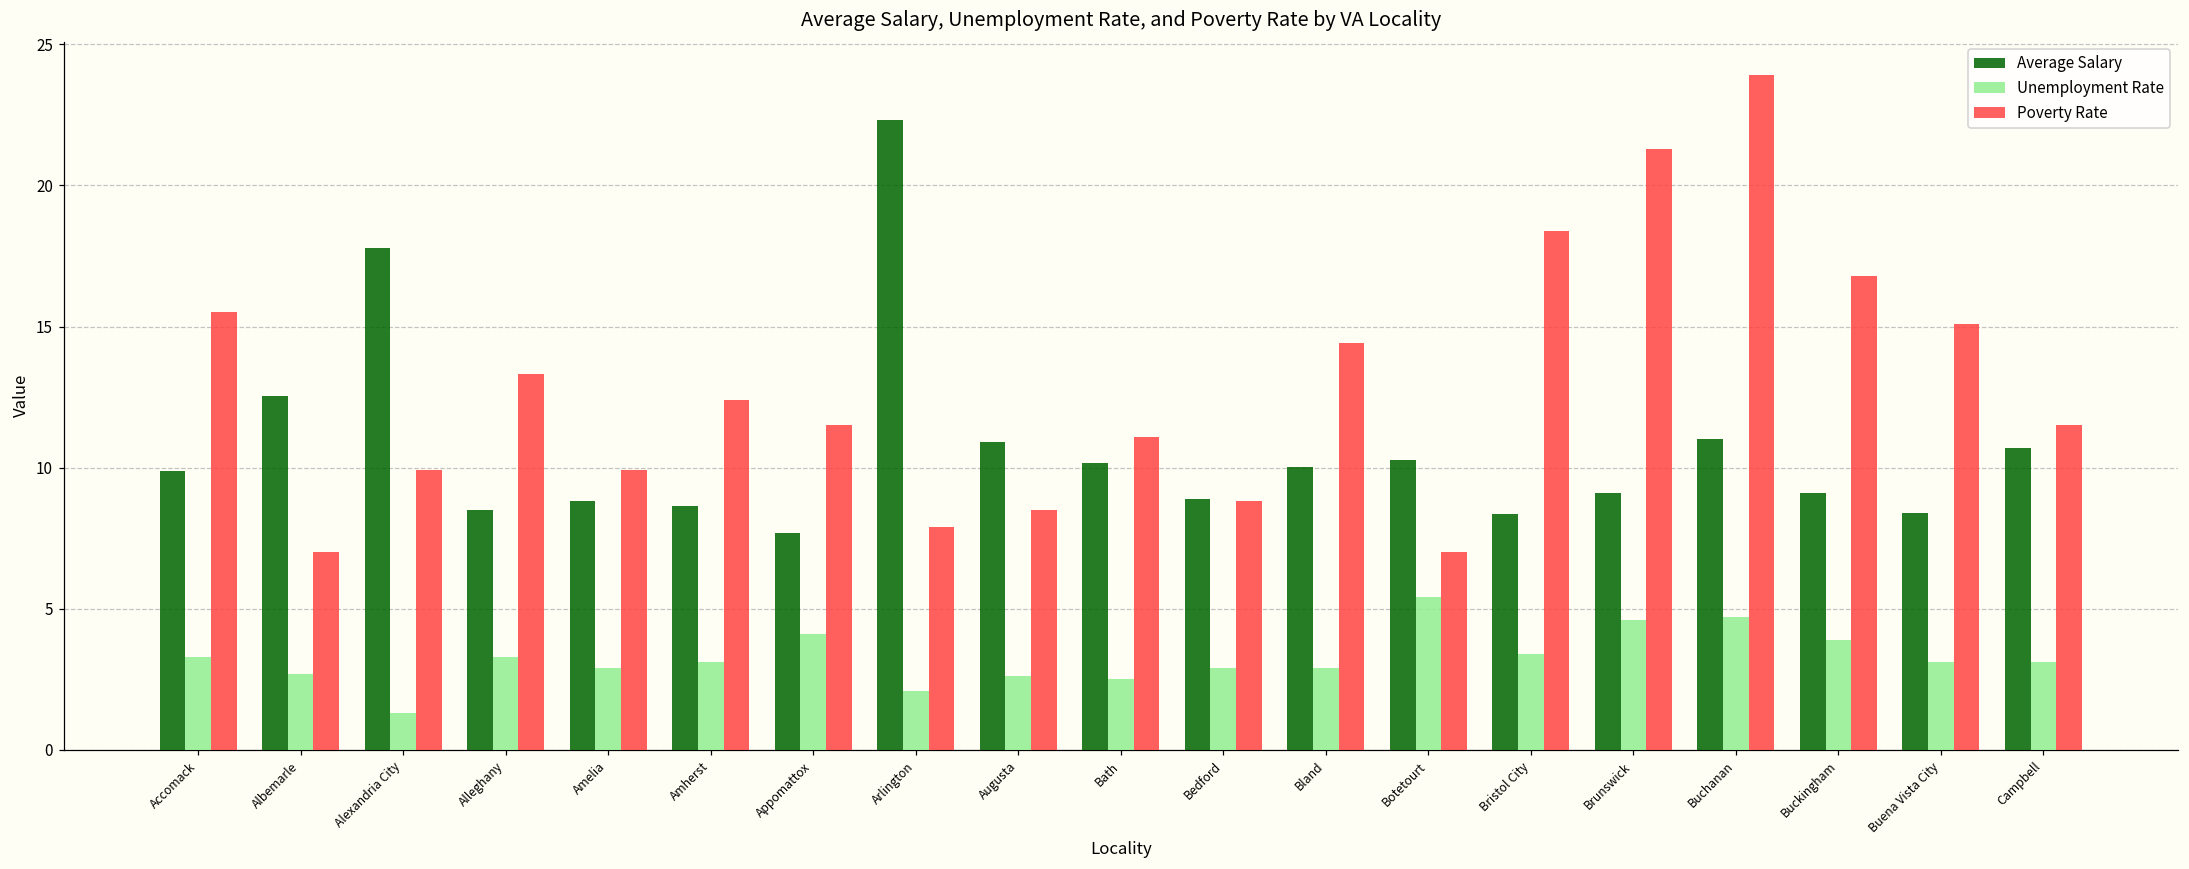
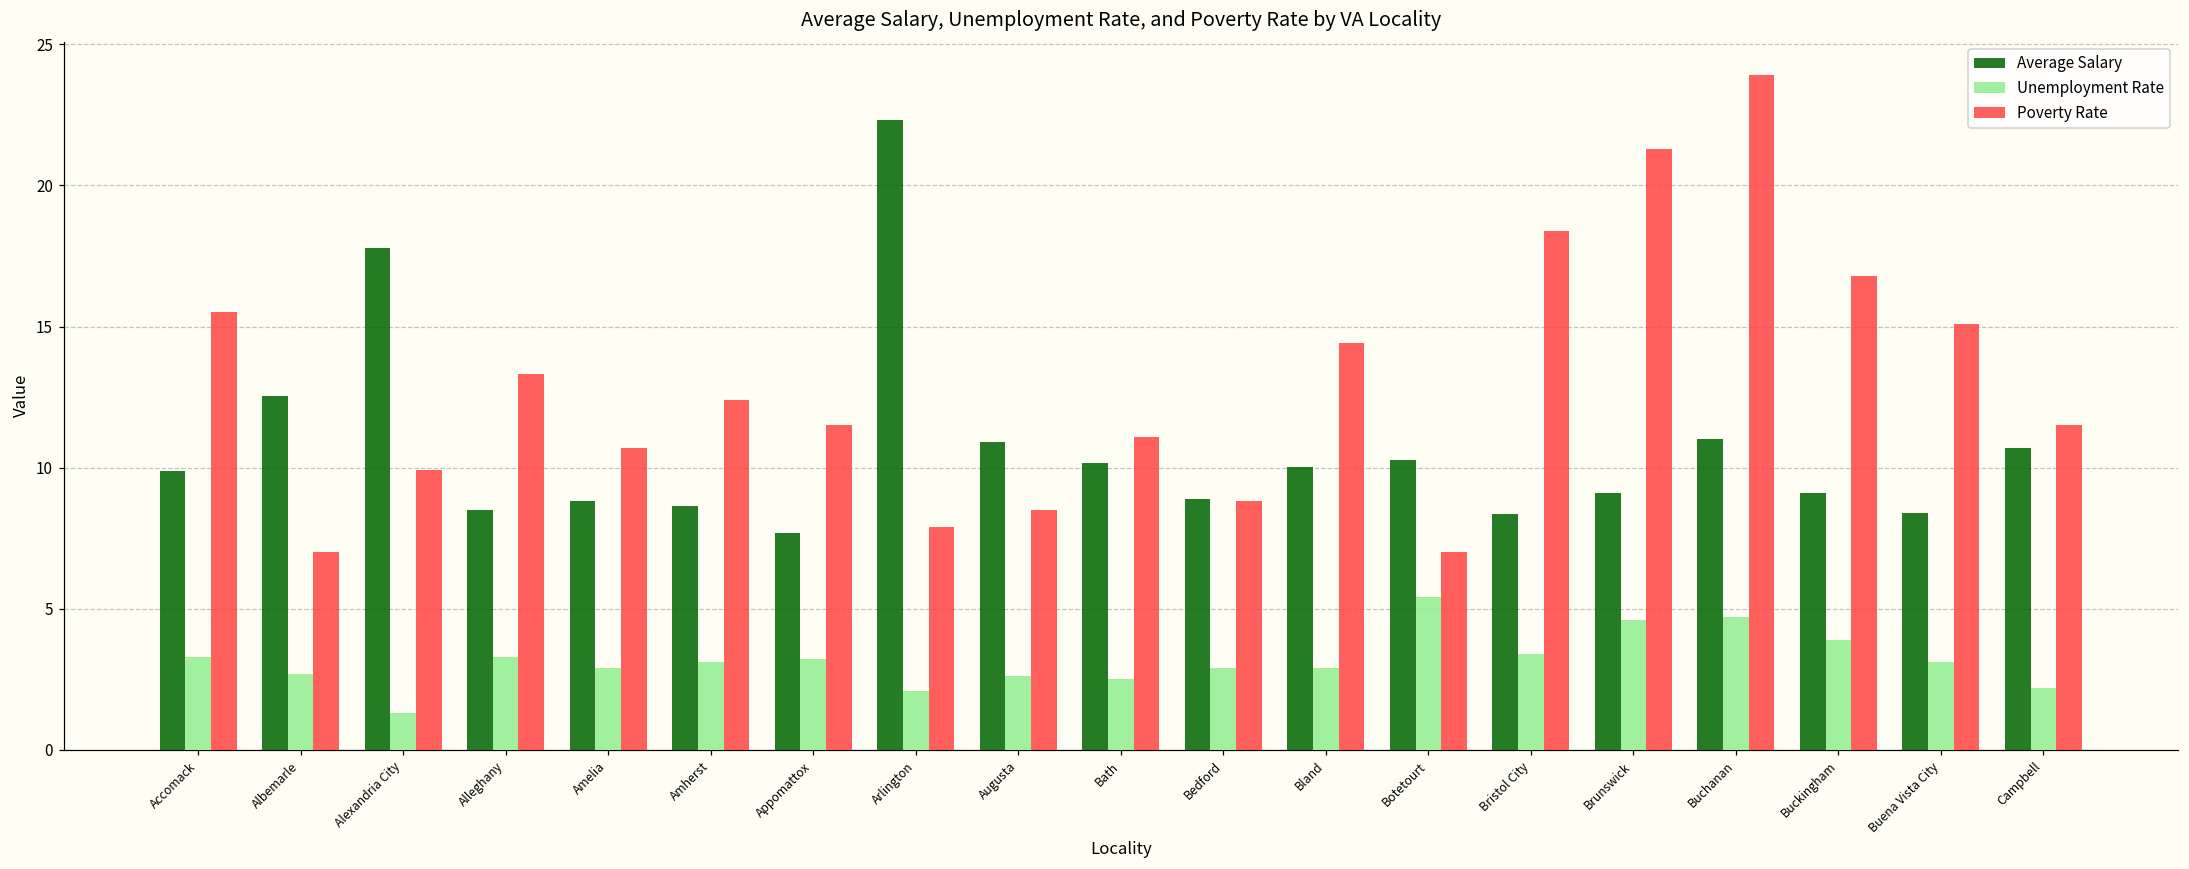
  {
    "Average Salary": {
      "Accomack": 9.9,
      "Albemarle": 12.5,
      "Alexandria City": 17.8,
      "Alleghany": 8.5,
      "Amelia": 8.8,
      "Amherst": 8.7,
      "Appomattox": 7.7,
      "Arlington": 22.3,
      "Augusta": 10.9,
      "Bath": 10.2,
      "Bedford": 8.9,
      "Bland": 10.0,
      "Botetourt": 10.3,
      "Bristol City": 8.4,
      "Brunswick": 9.1,
      "Buchanan": 11.0,
      "Buckingham": 9.1,
      "Buena Vista City": 8.4,
      "Campbell": 10.7
    },
    "Unemployment Rate": {
      "Accomack": 3.3,
      "Albemarle": 2.7,
      "Alexandria City": 1.3,
      "Alleghany": 3.3,
      "Amelia": 2.9,
      "Amherst": 3.1,
-     "Appomattox": 4.1,
+     "Appomattox": 3.2,
      "Arlington": 2.1,
      "Augusta": 2.6,
      "Bath": 2.5,
      "Bedford": 2.9,
      "Bland": 2.9,
      "Botetourt": 5.4,
      "Bristol City": 3.4,
      "Brunswick": 4.6,
      "Buchanan": 4.7,
      "Buckingham": 3.9,
      "Buena Vista City": 3.1,
-     "Campbell": 3.1
+     "Campbell": 2.2
    },
    "Poverty Rate": {
      "Accomack": 15.5,
      "Albemarle": 7.0,
      "Alexandria City": 9.9,
      "Alleghany": 13.3,
-     "Amelia": 9.9,
+     "Amelia": 10.7,
      "Amherst": 12.4,
      "Appomattox": 11.5,
      "Arlington": 7.9,
      "Augusta": 8.5,
      "Bath": 11.1,
      "Bedford": 8.8,
      "Bland": 14.4,
      "Botetourt": 7.0,
      "Bristol City": 18.4,
      "Brunswick": 21.3,
      "Buchanan": 23.9,
      "Buckingham": 16.8,
      "Buena Vista City": 15.1,
      "Campbell": 11.5
    }
  }
